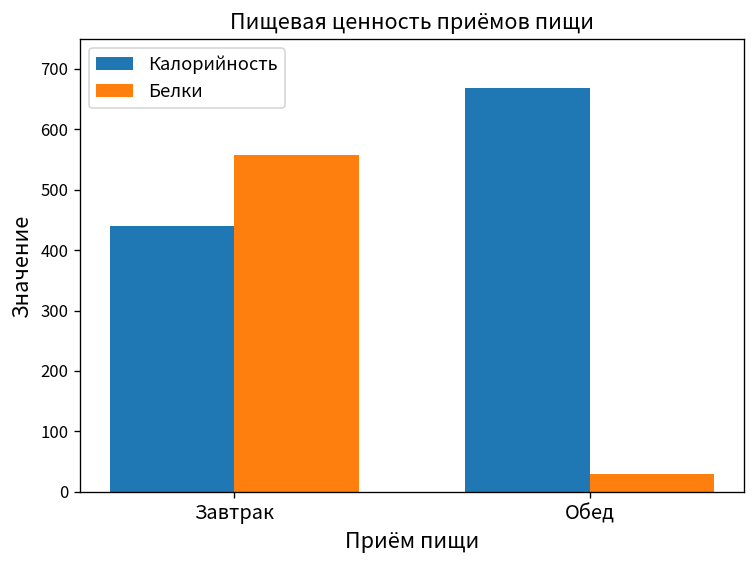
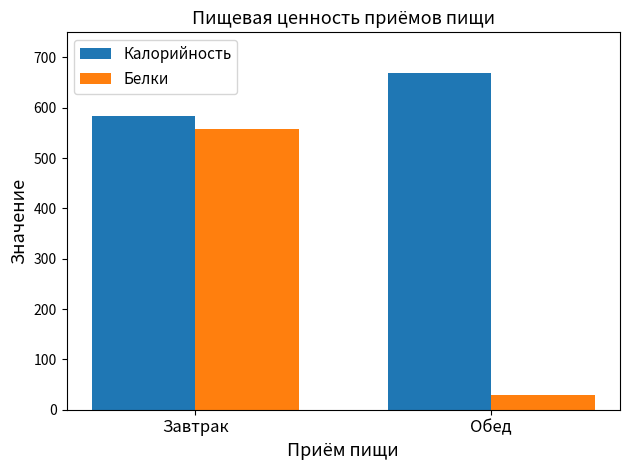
  {
    "Калорийность": {
-     "Завтрак": 440,
+     "Завтрак": 580,
      "Обед": 670
    },
    "Белки": {
      "Завтрак": 560,
      "Обед": 30
    }
  }
